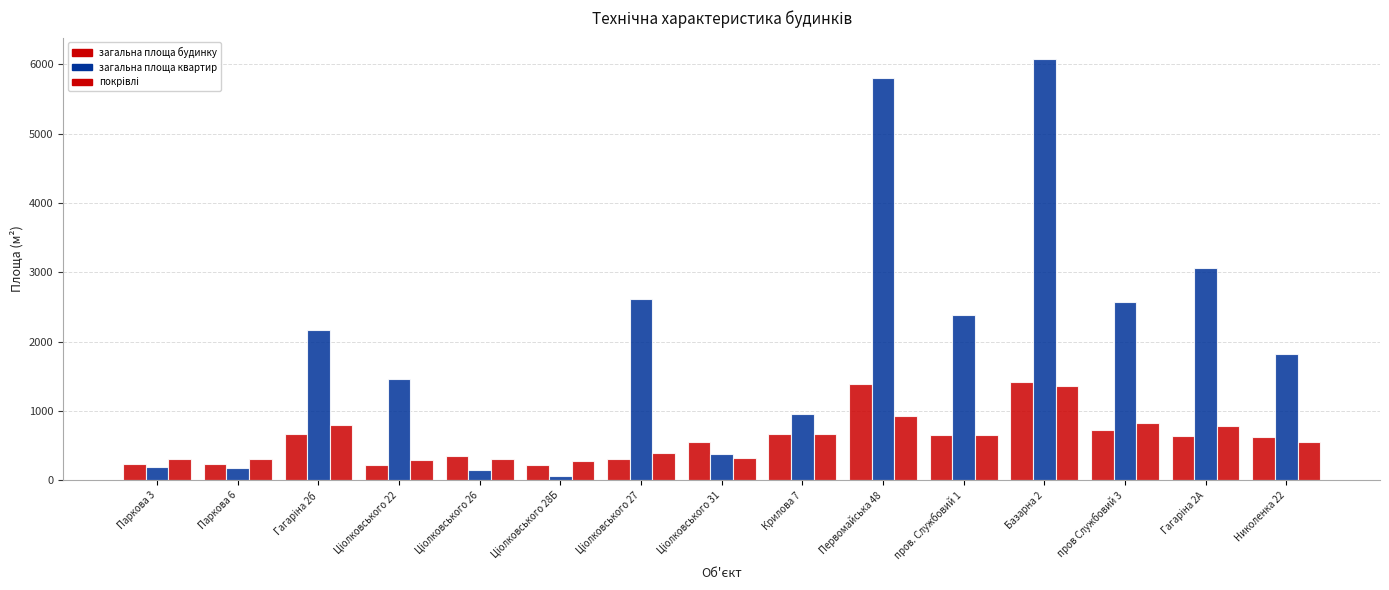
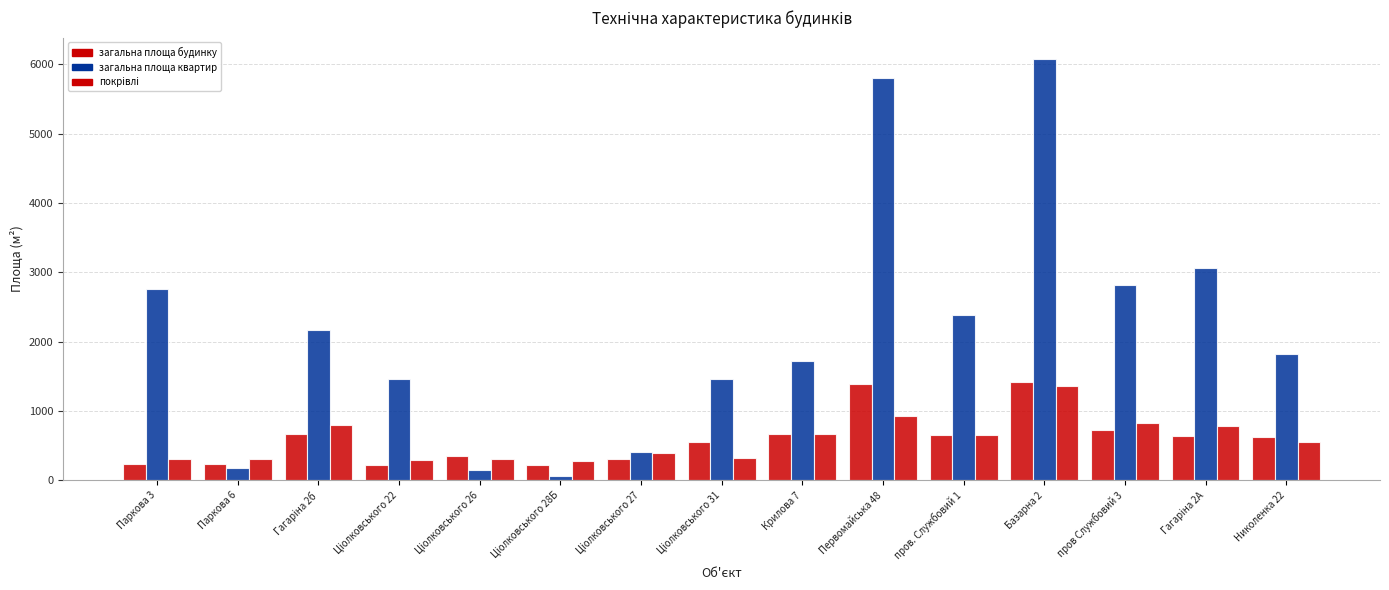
  {
    "загальна площа квартир": {
-     "Паркова 3": 200,
+     "Паркова 3": 2800,
      "Паркова 6": 200,
      "Гагаріна 2б": 2200,
      "Ціолковського 22": 1500,
      "Ціолковського 26": 100,
      "Ціолковського 28Б": 100,
-     "Ціолковського 27": 2600,
-     "Ціолковського 31": 400,
-     "Крилова 7": 1000,
+     "Ціолковського 27": 400,
+     "Ціолковського 31": 1500,
+     "Крилова 7": 1700,
      "Первомайська 48": 5800,
      "пров. Службовий 1": 2400,
      "Базарна 2": 6100,
-     "пров Службовий 3": 2600,
+     "пров Службовий 3": 2800,
      "Гагаріна 2А": 3100,
      "Николенка 22": 1800
    }
  }
